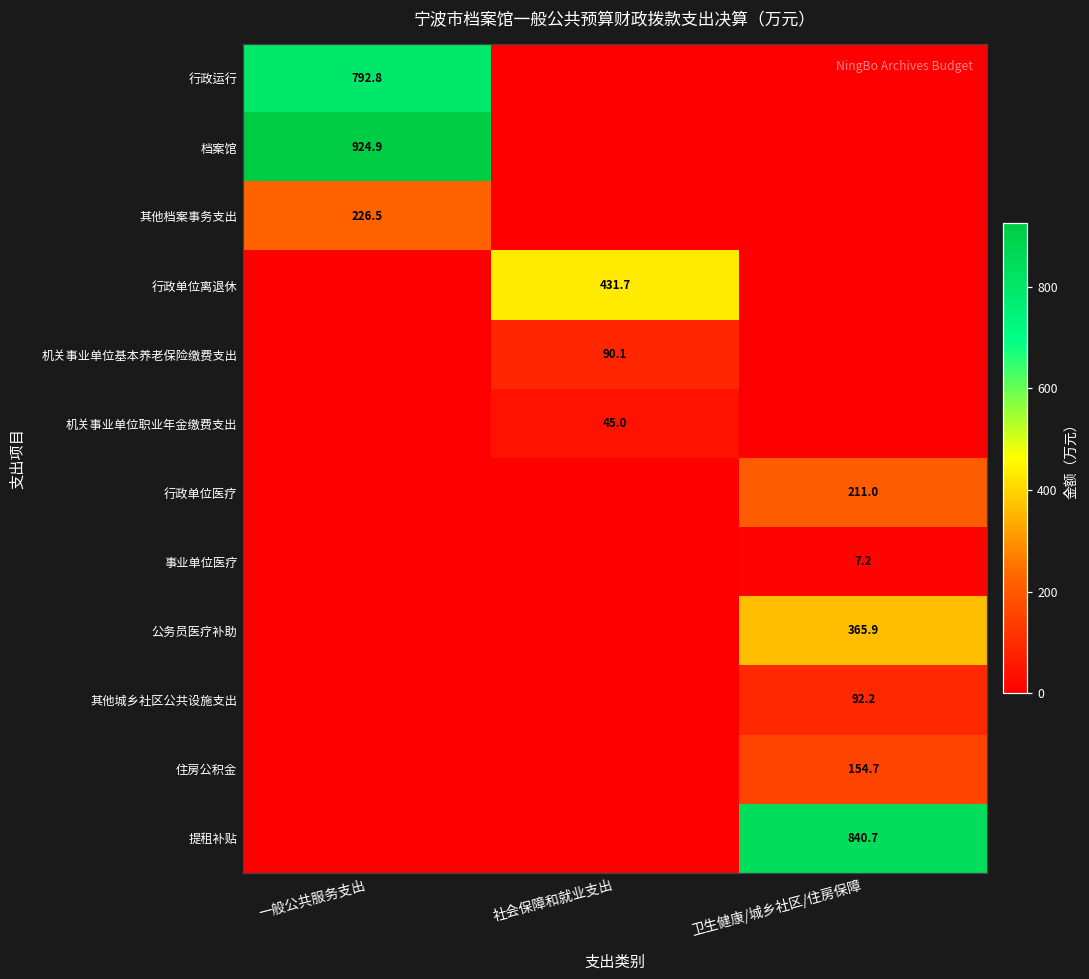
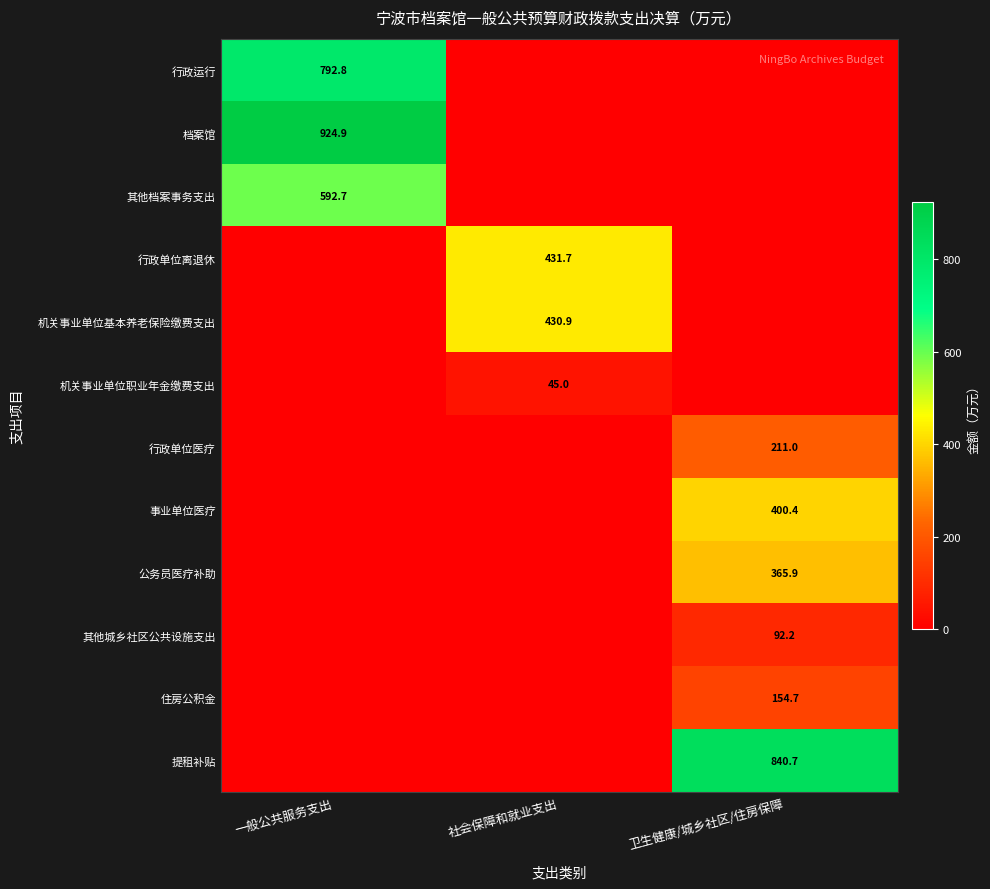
  {
    "行政运行": {
      "一般公共服务支出": 792.8
    },
    "档案馆": {
      "一般公共服务支出": 924.9
    },
    "其他档案事务支出": {
-     "一般公共服务支出": 226.5
+     "一般公共服务支出": 592.7
    },
    "行政单位离退休": {
      "社会保障和就业支出": 431.7
    },
    "机关事业单位基本养老保险缴费支出": {
-     "社会保障和就业支出": 90.1
+     "社会保障和就业支出": 430.9
    },
    "机关事业单位职业年金缴费支出": {
      "社会保障和就业支出": 45.0
    },
    "行政单位医疗": {
      "卫生健康/城乡社区/住房保障": 211.0
    },
    "事业单位医疗": {
-     "卫生健康/城乡社区/住房保障": 7.2
+     "卫生健康/城乡社区/住房保障": 400.4
    },
    "公务员医疗补助": {
      "卫生健康/城乡社区/住房保障": 365.9
    },
    "其他城乡社区公共设施支出": {
      "卫生健康/城乡社区/住房保障": 92.2
    },
    "住房公积金": {
      "卫生健康/城乡社区/住房保障": 154.7
    },
    "提租补贴": {
      "卫生健康/城乡社区/住房保障": 840.7
    }
  }
